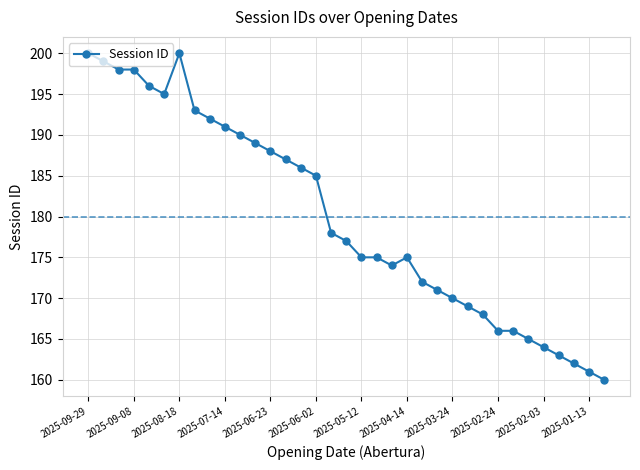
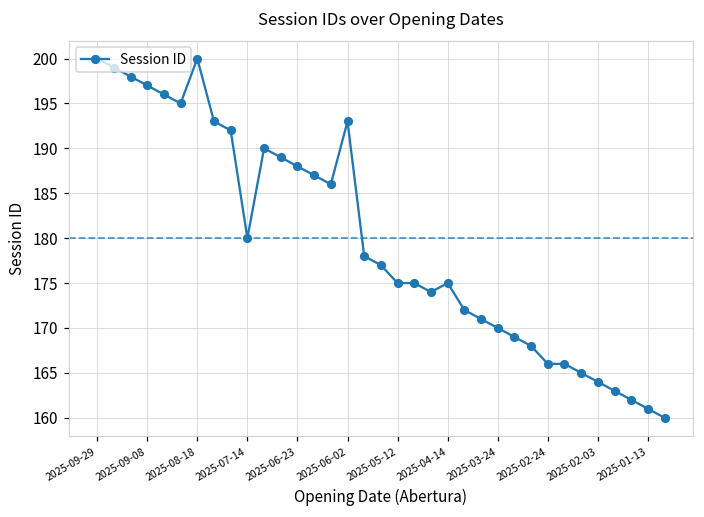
  {
-   "2025-09-08": 198,
+   "2025-09-08": 197,
    "2025-08-18": 200,
-   "2025-07-14": 191,
+   "2025-07-14": 180,
    "2025-06-23": 188,
-   "2025-06-02": 185,
+   "2025-06-02": 193,
    "2025-05-12": 175,
    "2025-04-14": 175,
    "2025-03-24": 170,
    "2025-02-24": 166,
    "2025-02-03": 164,
    "2025-01-13": 161
  }
